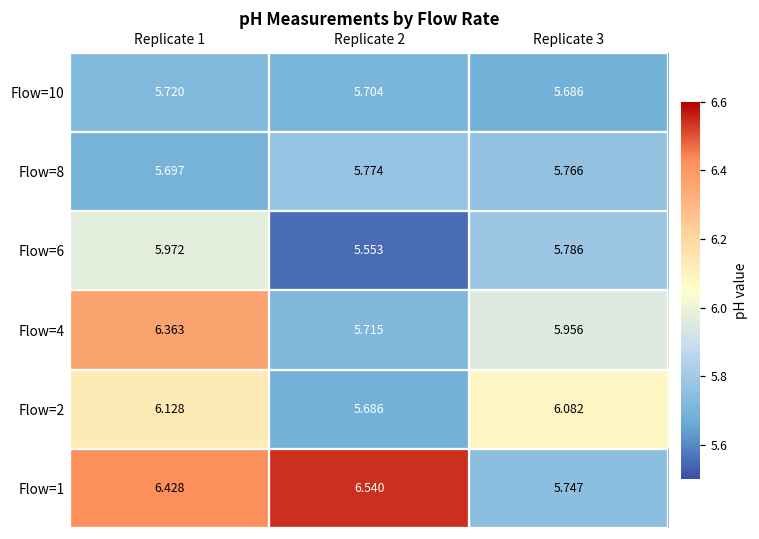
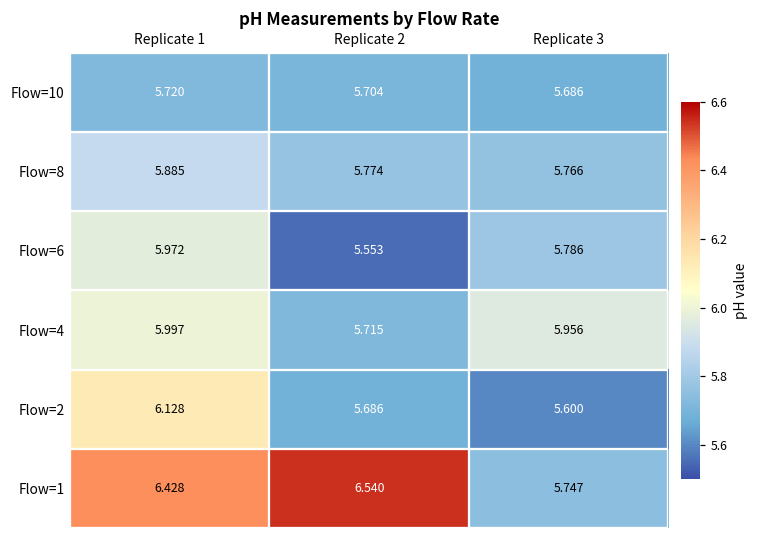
  {
    "Flow=10": {
      "Replicate 1": 5.720,
      "Replicate 2": 5.704,
      "Replicate 3": 5.686
    },
    "Flow=8": {
-     "Replicate 1": 5.697,
+     "Replicate 1": 5.885,
      "Replicate 2": 5.774,
      "Replicate 3": 5.766
    },
    "Flow=6": {
      "Replicate 1": 5.972,
      "Replicate 2": 5.553,
      "Replicate 3": 5.786
    },
    "Flow=4": {
-     "Replicate 1": 6.363,
+     "Replicate 1": 5.997,
      "Replicate 2": 5.715,
      "Replicate 3": 5.956
    },
    "Flow=2": {
      "Replicate 1": 6.128,
      "Replicate 2": 5.686,
-     "Replicate 3": 6.082
+     "Replicate 3": 5.600
    },
    "Flow=1": {
      "Replicate 1": 6.428,
      "Replicate 2": 6.540,
      "Replicate 3": 5.747
    }
  }
